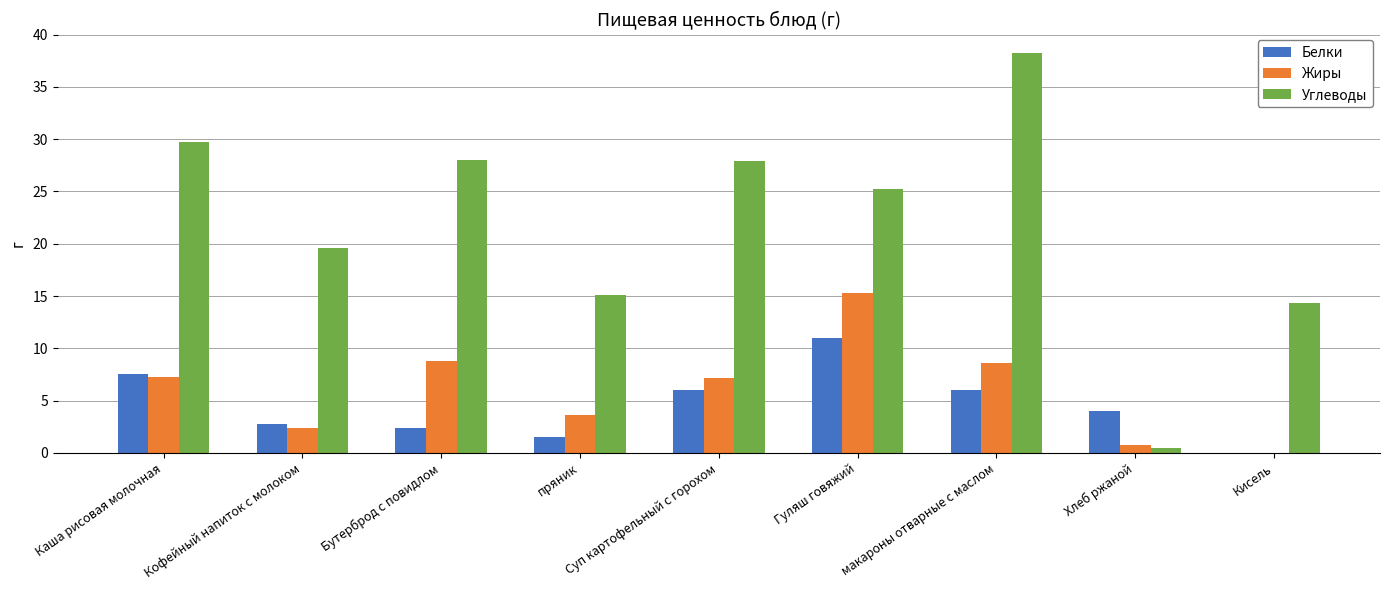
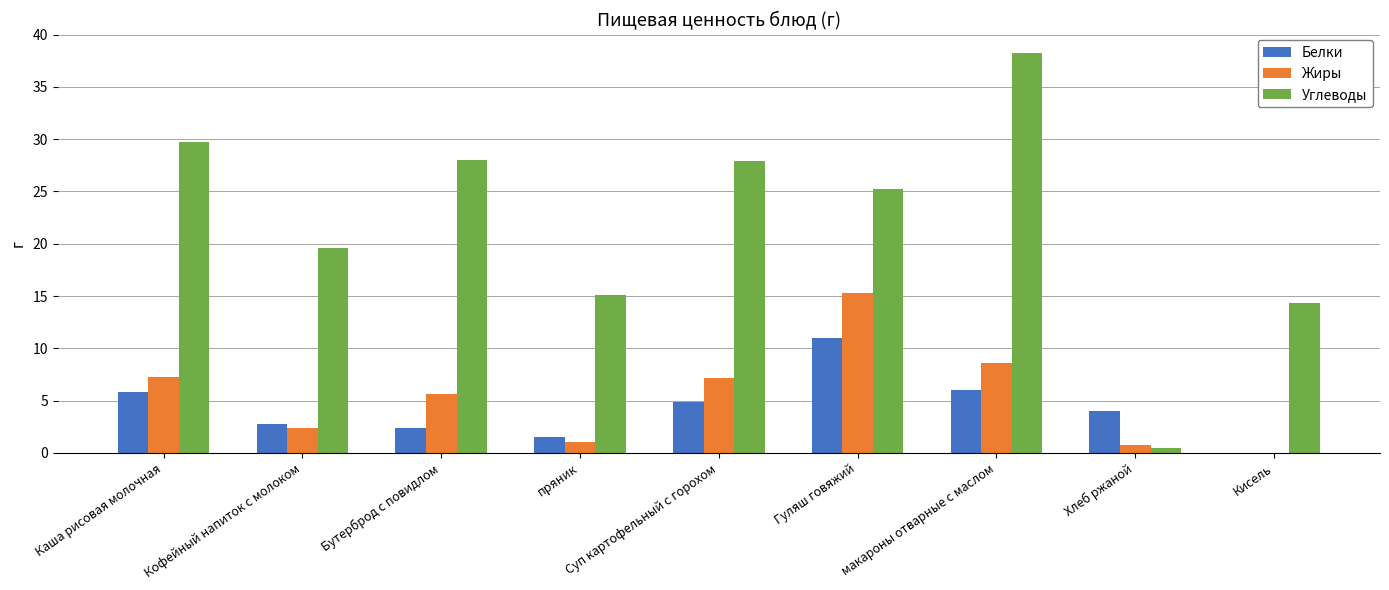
  {
    "Белки": {
-     "Каша рисовая молочная": 7.6,
+     "Каша рисовая молочная": 5.8,
      "Кофейный напиток с молоком": 2.8,
      "Бутерброд с повидлом": 2.3,
      "пряник": 1.6,
-     "Суп картофельный с горохом": 6.0,
+     "Суп картофельный с горохом": 4.9,
      "Гуляш говяжий": 11.0,
      "макароны отварные с маслом": 6.0,
      "Хлеб ржаной": 4.0,
      "Кисель": 0.0
    },
    "Жиры": {
      "Каша рисовая молочная": 7.3,
      "Кофейный напиток с молоком": 2.4,
-     "Бутерброд с повидлом": 8.8,
-     "пряник": 3.6,
+     "Бутерброд с повидлом": 5.6,
+     "пряник": 1.1,
      "Суп картофельный с горохом": 7.1,
      "Гуляш говяжий": 15.3,
      "макароны отварные с маслом": 8.6,
      "Хлеб ржаной": 0.7,
      "Кисель": 0.0
    },
    "Углеводы": {
      "Каша рисовая молочная": 29.8,
      "Кофейный напиток с молоком": 19.6,
      "Бутерброд с повидлом": 28.0,
      "пряник": 15.1,
      "Суп картофельный с горохом": 27.9,
      "Гуляш говяжий": 25.2,
      "макароны отварные с маслом": 38.2,
      "Хлеб ржаной": 0.4,
      "Кисель": 14.3
    }
  }
